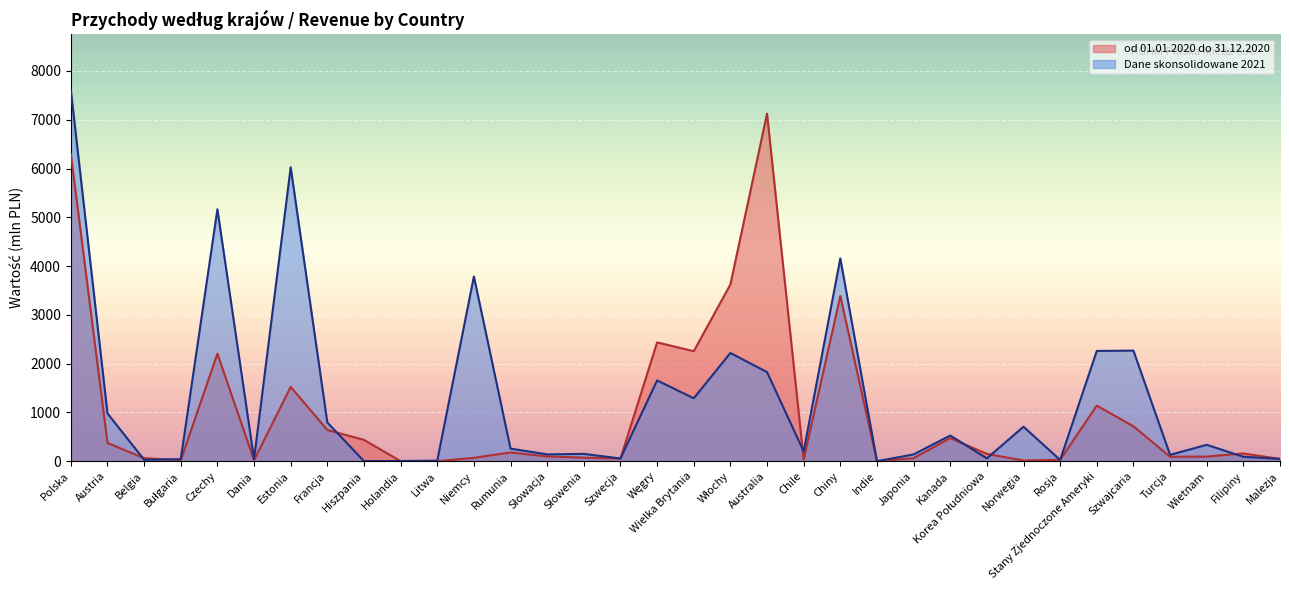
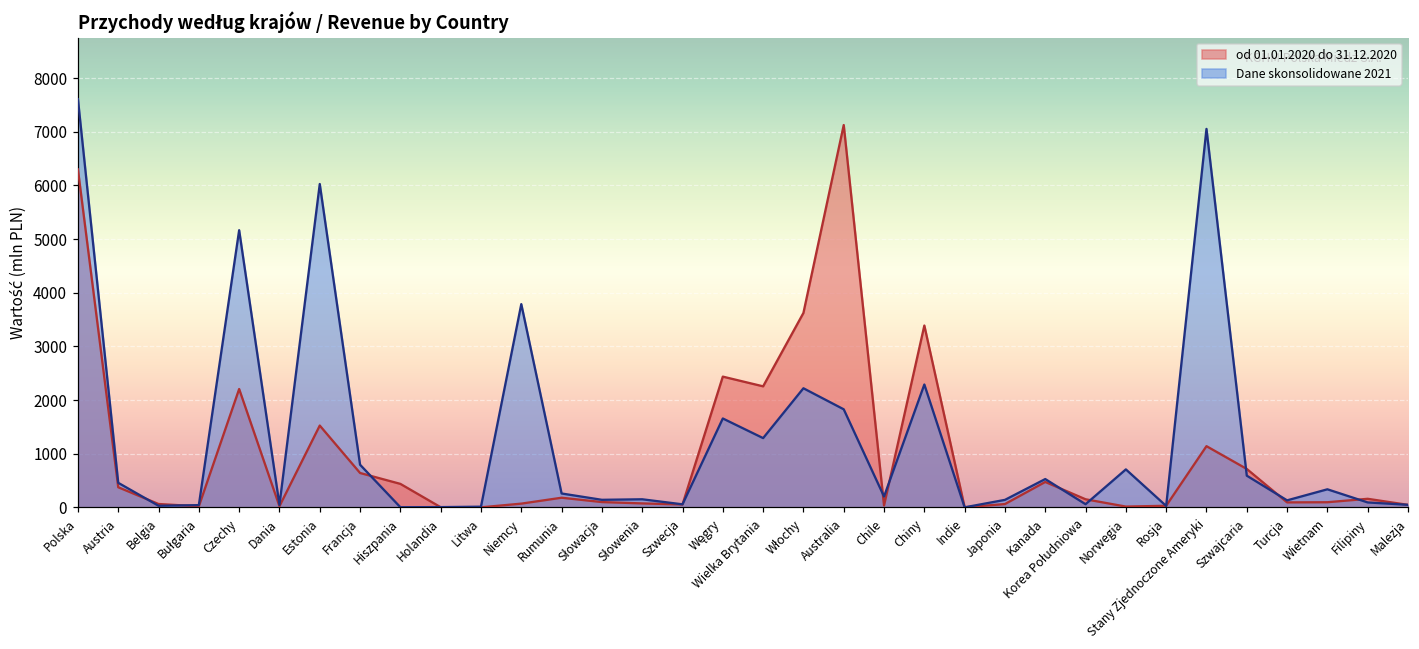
  {
    "od 01.01.2020 do 31.12.2020": {
      "Polska": 6300,
      "Austria": 400,
      "Czechy": 2200,
      "Estonia": 1500,
      "Francja": 600,
      "Hiszpania": 400,
      "Niemcy": 100,
      "Rumunia": 200,
      "Słowenia": 100,
      "Węgry": 2400,
      "Wielka Brytania": 2300,
      "Włochy": 3600,
      "Australia": 7100,
      "Chile": 0,
      "Chiny": 3400,
      "Japonia": 100,
      "Kanada": 500,
      "Korea Południowa": 200,
      "Norwegia": 0,
      "Stany Zjednoczone Ameryki": 1100,
      "Szwajcaria": 700,
      "Wietnam": 100,
      "Filipiny": 200
    },
    "Dane skonsolidowane 2021": {
      "Polska": 7600,
-     "Austria": 1000,
+     "Austria": 500,
      "Czechy": 5200,
      "Estonia": 6000,
      "Francja": 800,
      "Hiszpania": 0,
      "Niemcy": 3800,
      "Rumunia": 300,
      "Słowenia": 200,
      "Węgry": 1700,
      "Wielka Brytania": 1300,
      "Włochy": 2200,
      "Australia": 1800,
      "Chile": 200,
-     "Chiny": 4200,
+     "Chiny": 2300,
      "Japonia": 100,
      "Kanada": 500,
      "Korea Południowa": 100,
      "Norwegia": 700,
-     "Stany Zjednoczone Ameryki": 2300,
-     "Szwajcaria": 2300,
+     "Stany Zjednoczone Ameryki": 7100,
+     "Szwajcaria": 600,
      "Wietnam": 300,
      "Filipiny": 100
    }
  }
